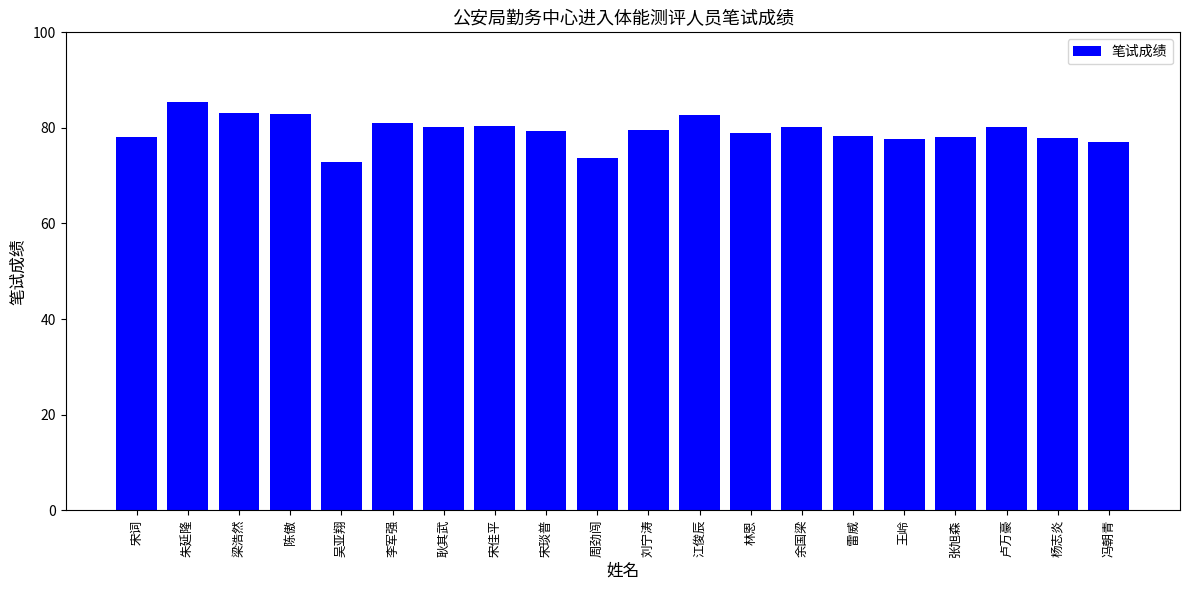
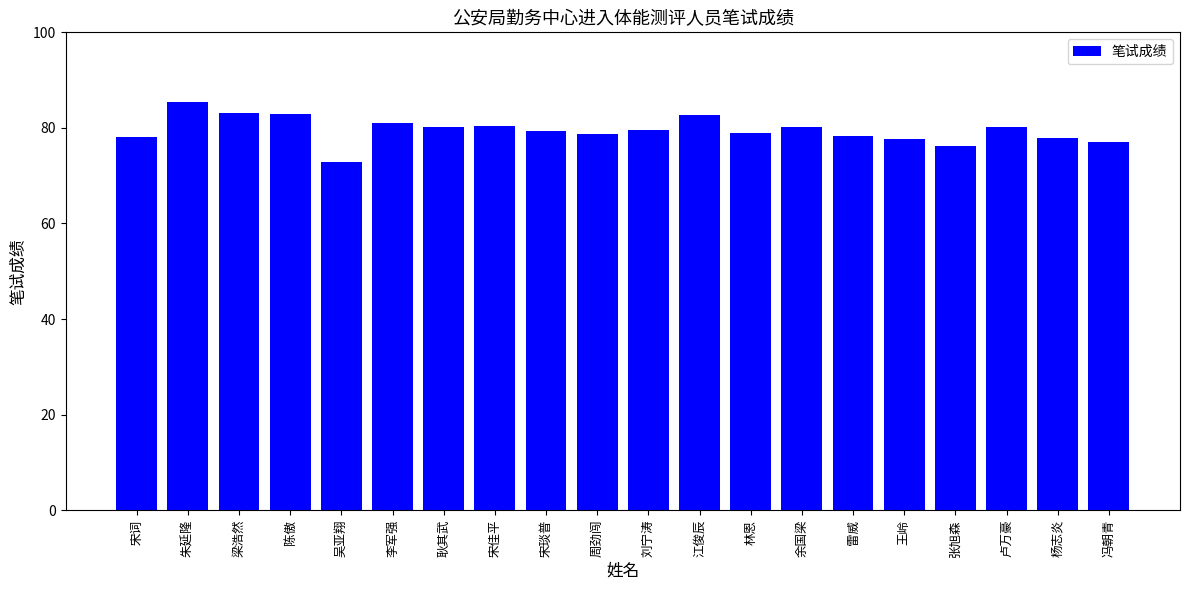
  {
    "宋词": 78,
    "朱延隆": 85,
    "梁浩然": 83,
    "陈傲": 83,
    "吴亚翔": 73,
    "李军强": 81,
    "耿其武": 80,
    "宋佳平": 80,
    "宋琰普": 79,
-   "周劲闯": 74,
+   "周劲闯": 79,
    "刘宁涛": 80,
    "江俊辰": 83,
    "林恩": 79,
    "余国梁": 80,
    "雷威": 78,
    "王岭": 78,
-   "张旭森": 78,
+   "张旭森": 76,
    "卢万豪": 80,
    "杨志炎": 78,
    "冯朝青": 77
  }
